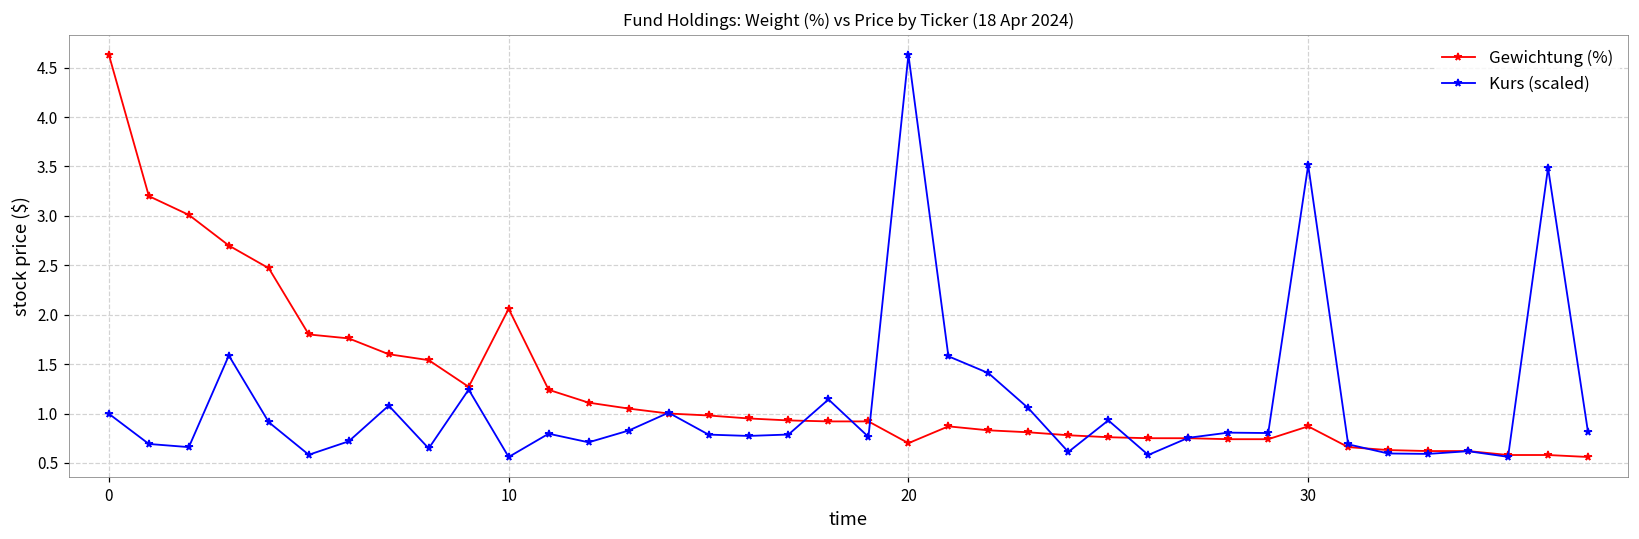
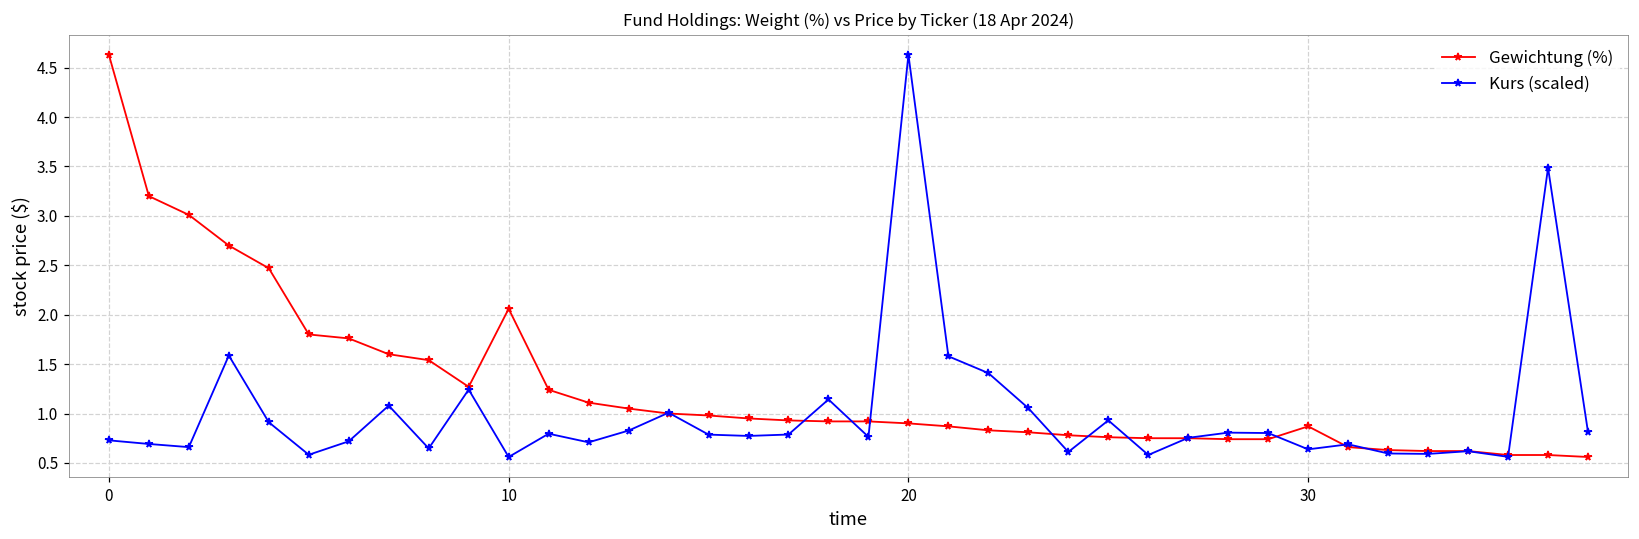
  {
    "Gewichtung (%)": {
      "0": 4.6,
      "10": 2.1,
-     "20": 0.7,
+     "20": 0.9,
      "30": 0.9
    },
    "Kurs (scaled)": {
-     "0": 1.0,
+     "0": 0.7,
      "10": 0.6,
      "20": 4.6,
-     "30": 3.5
+     "30": 0.6
    }
  }
